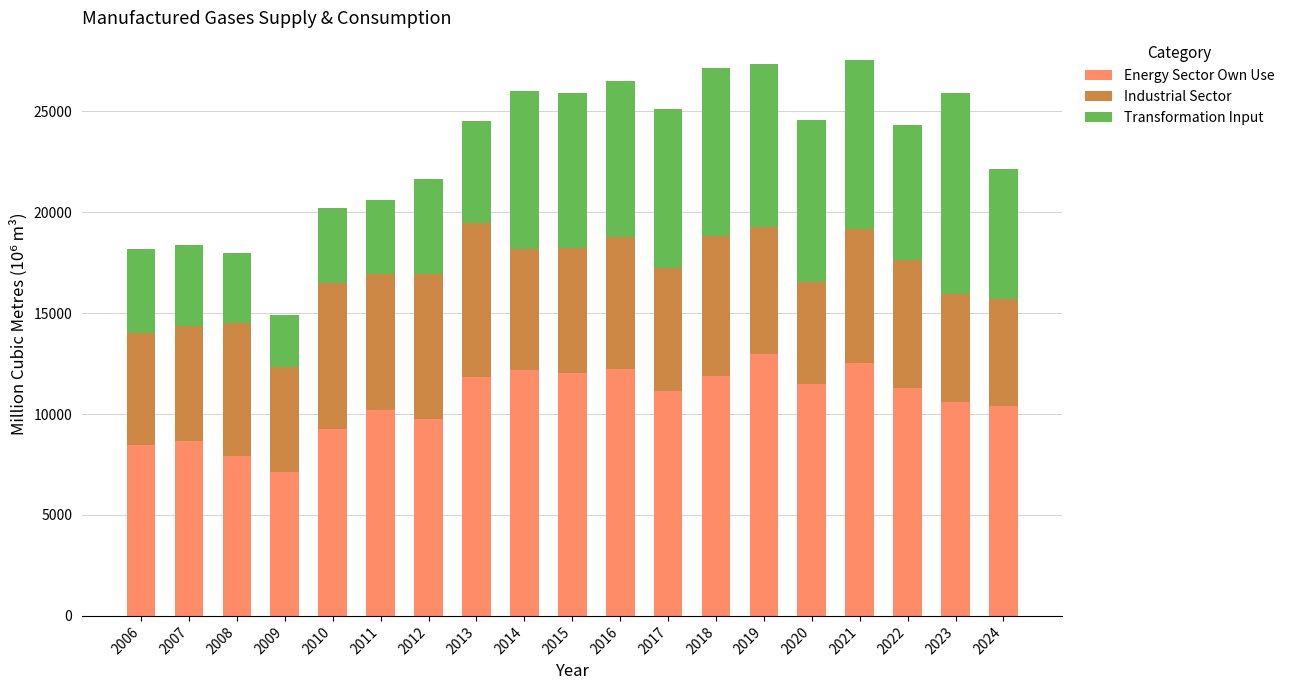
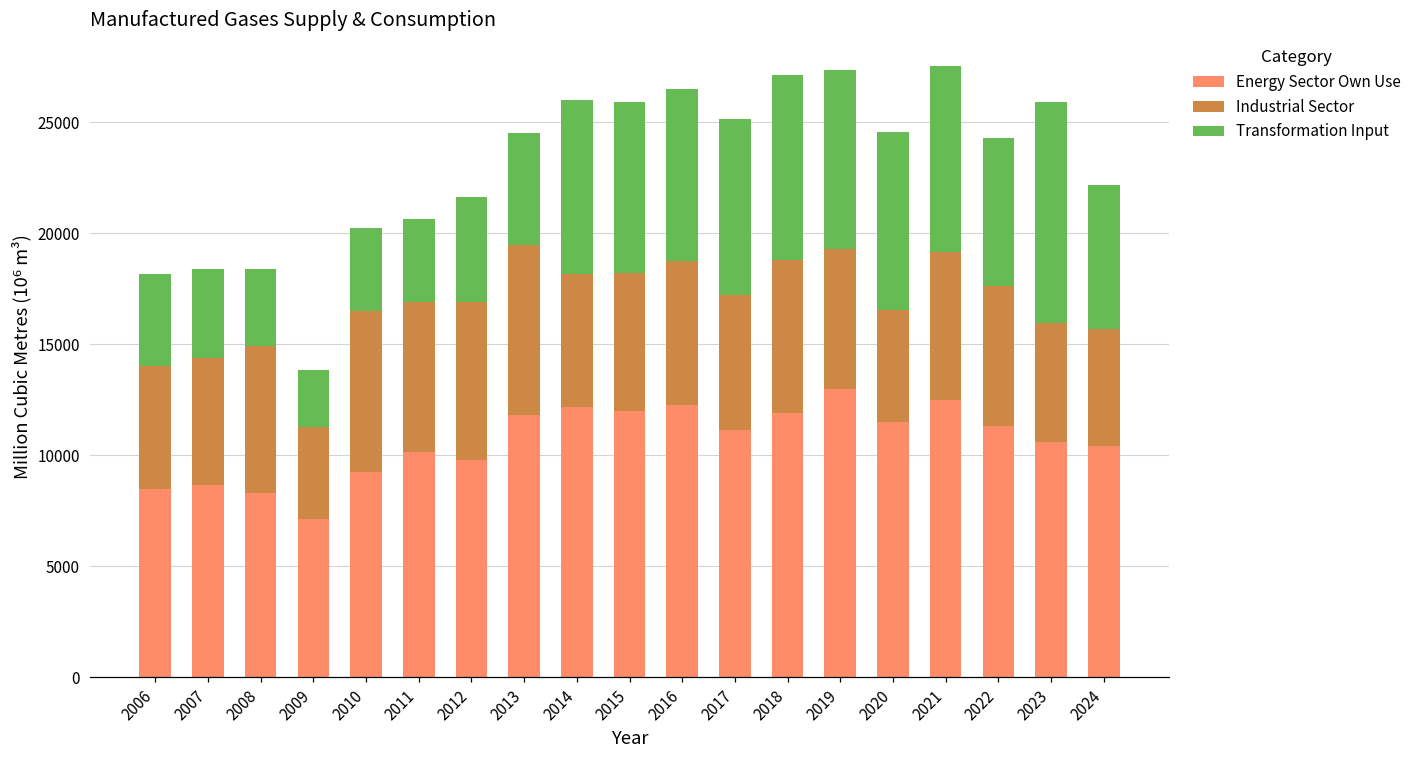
  {
    "Energy Sector Own Use": {
      "2006": 8500,
      "2007": 8700,
-     "2008": 7900,
+     "2008": 8300,
      "2009": 7100,
      "2010": 9300,
      "2011": 10200,
      "2012": 9800,
      "2013": 11800,
      "2014": 12200,
      "2015": 12000,
      "2016": 12300,
      "2017": 11200,
      "2018": 11900,
      "2019": 13000,
      "2020": 11500,
      "2021": 12500,
      "2022": 11300,
      "2023": 10600,
      "2024": 10400
    },
    "Industrial Sector": {
      "2006": 5500,
      "2007": 5700,
      "2008": 6600,
-     "2009": 5200,
+     "2009": 4100,
      "2010": 7200,
      "2011": 6700,
      "2012": 7200,
      "2013": 7700,
      "2014": 6000,
      "2015": 6200,
      "2016": 6500,
      "2017": 6100,
      "2018": 6900,
      "2019": 6300,
      "2020": 5100,
      "2021": 6600,
      "2022": 6300,
      "2023": 5400,
      "2024": 5300
    },
    "Transformation Input": {
      "2006": 4100,
      "2007": 4000,
      "2008": 3500,
      "2009": 2600,
      "2010": 3700,
      "2011": 3700,
      "2012": 4700,
      "2013": 5000,
      "2014": 7800,
      "2015": 7700,
      "2016": 7700,
      "2017": 7900,
      "2018": 8300,
      "2019": 8100,
      "2020": 8000,
      "2021": 8400,
      "2022": 6700,
      "2023": 9900,
      "2024": 6500
    }
  }
